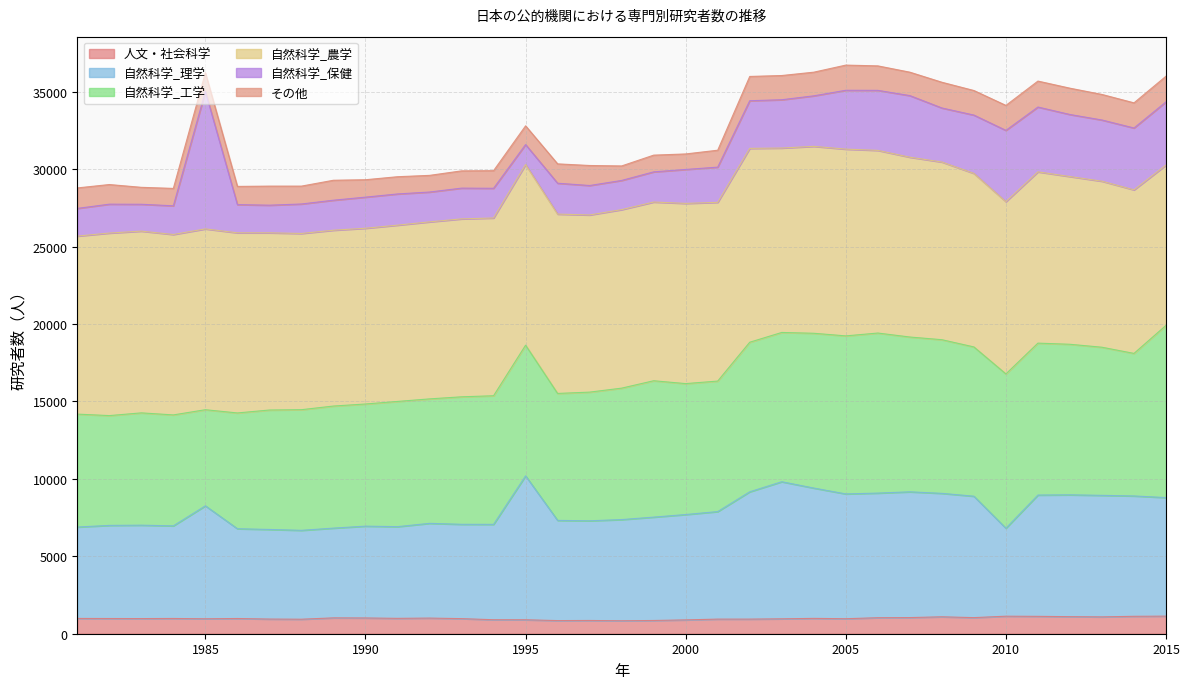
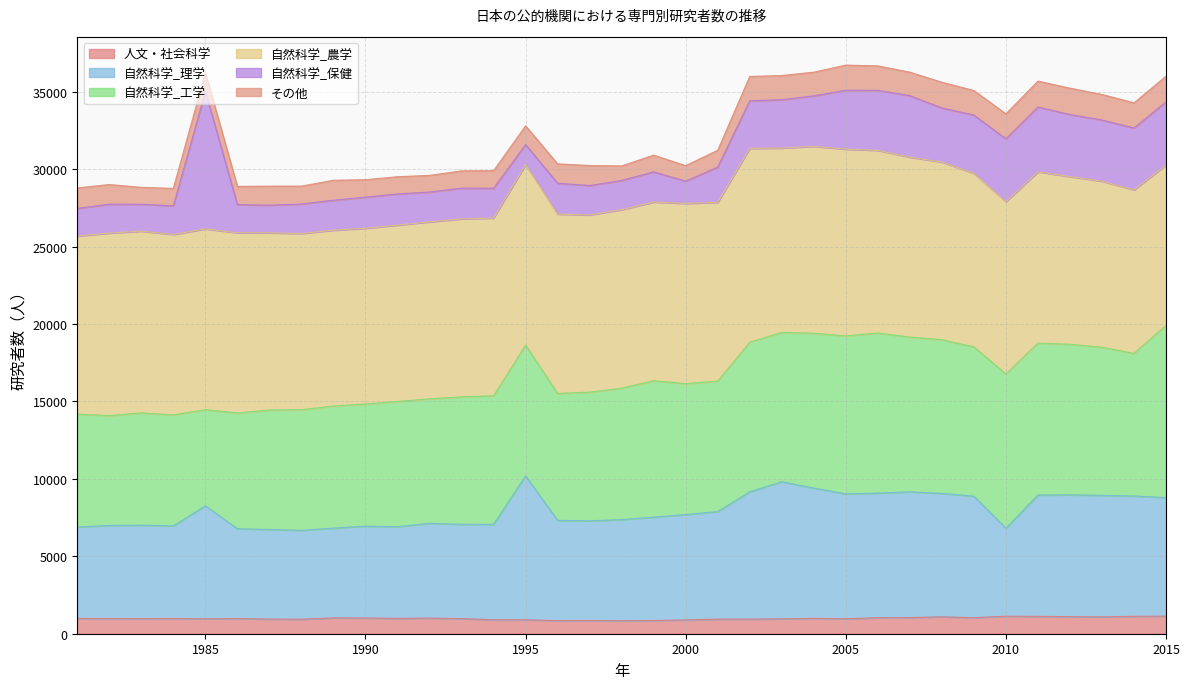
  {
    "自然科学_理学": {
      "1985": 7300,
      "1990": 5900,
      "1995": 9300,
      "2000": 6800,
      "2005": 8100,
      "2010": 5700,
      "2015": 7700
    },
    "自然科学_工学": {
      "1985": 6200,
      "1990": 7900,
      "1995": 8400,
      "2000": 8500,
      "2005": 10200,
      "2010": 10000,
      "2015": 11100
    },
    "自然科学_保健": {
      "1990": 2000,
      "1995": 1300,
-     "2000": 2200,
+     "2000": 1400,
      "2005": 3800,
-     "2010": 4600,
+     "2010": 4100,
      "2015": 4100
    }
  }
